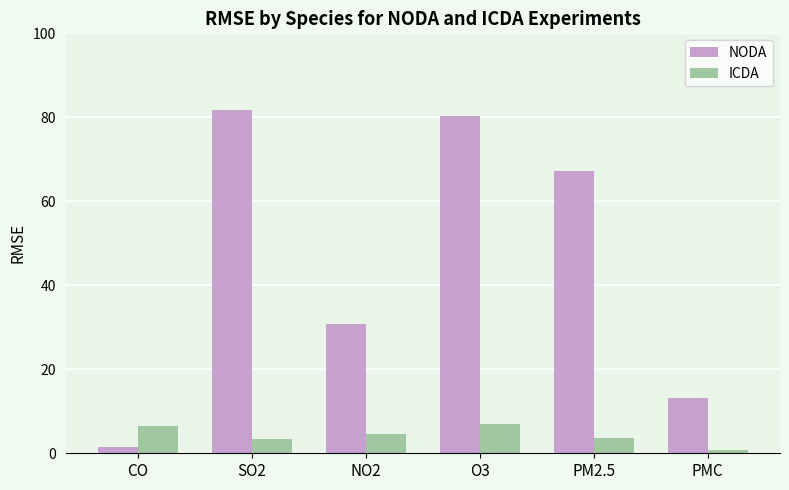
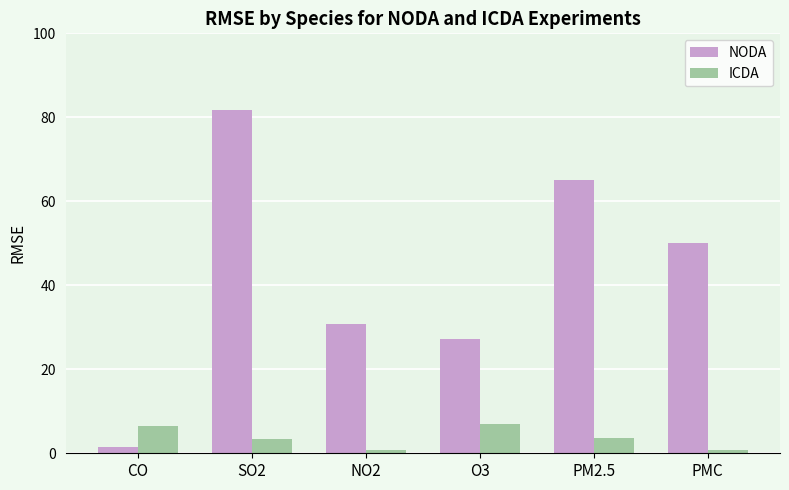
  {
    "NODA": {
      "CO": 1,
      "SO2": 82,
      "NO2": 31,
-     "O3": 80,
-     "PM2.5": 67,
-     "PMC": 13
+     "O3": 27,
+     "PM2.5": 65,
+     "PMC": 50
    },
    "ICDA": {
      "CO": 7,
      "SO2": 3,
-     "NO2": 5,
+     "NO2": 1,
      "O3": 7,
      "PM2.5": 4,
      "PMC": 1
    }
  }
